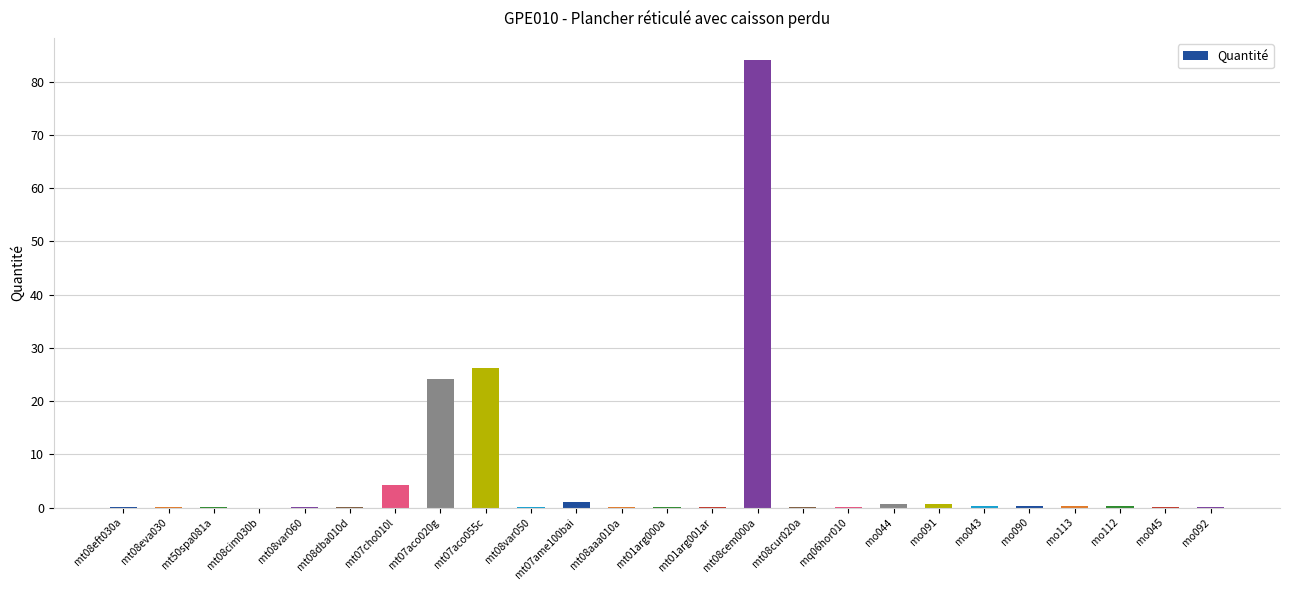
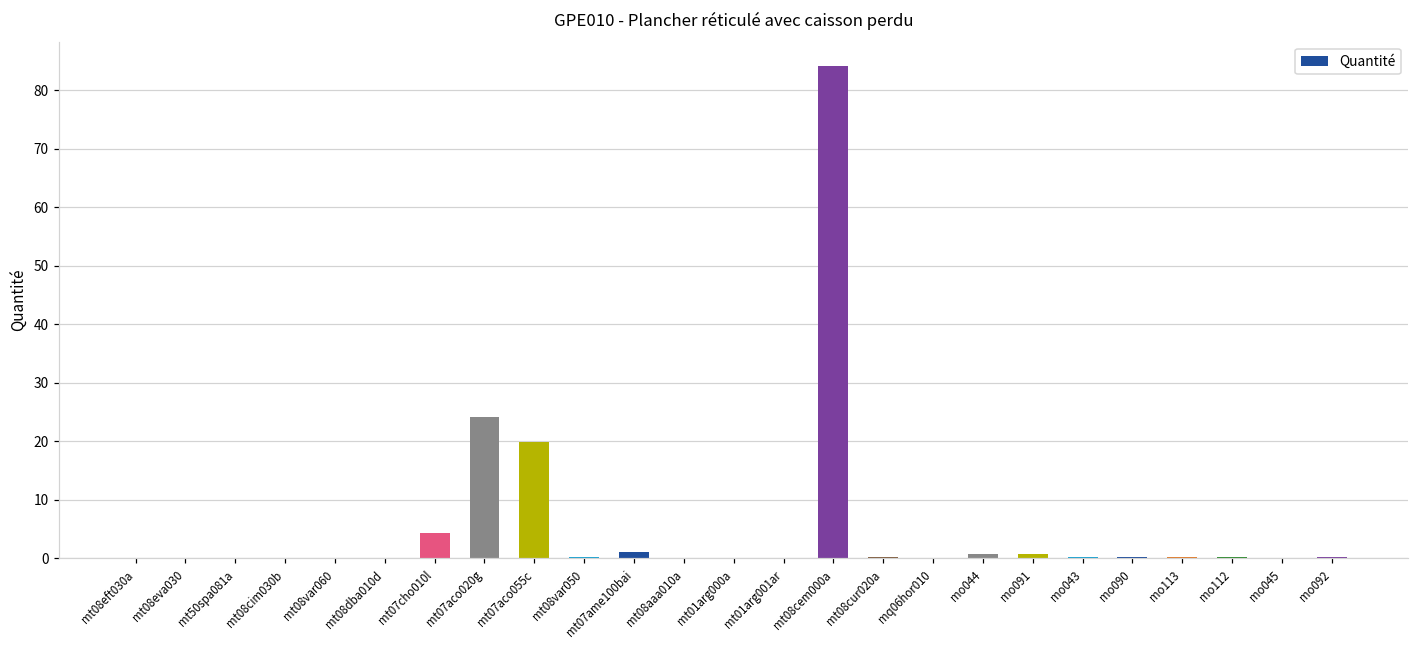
  {
    "mt07cho010l": 4,
    "mt07aco020g": 24,
-   "mt07aco055c": 26,
+   "mt07aco055c": 20,
    "mt07ame100bai": 1,
    "mt08cem000a": 84,
    "mo044": 1,
    "mo091": 1
  }
